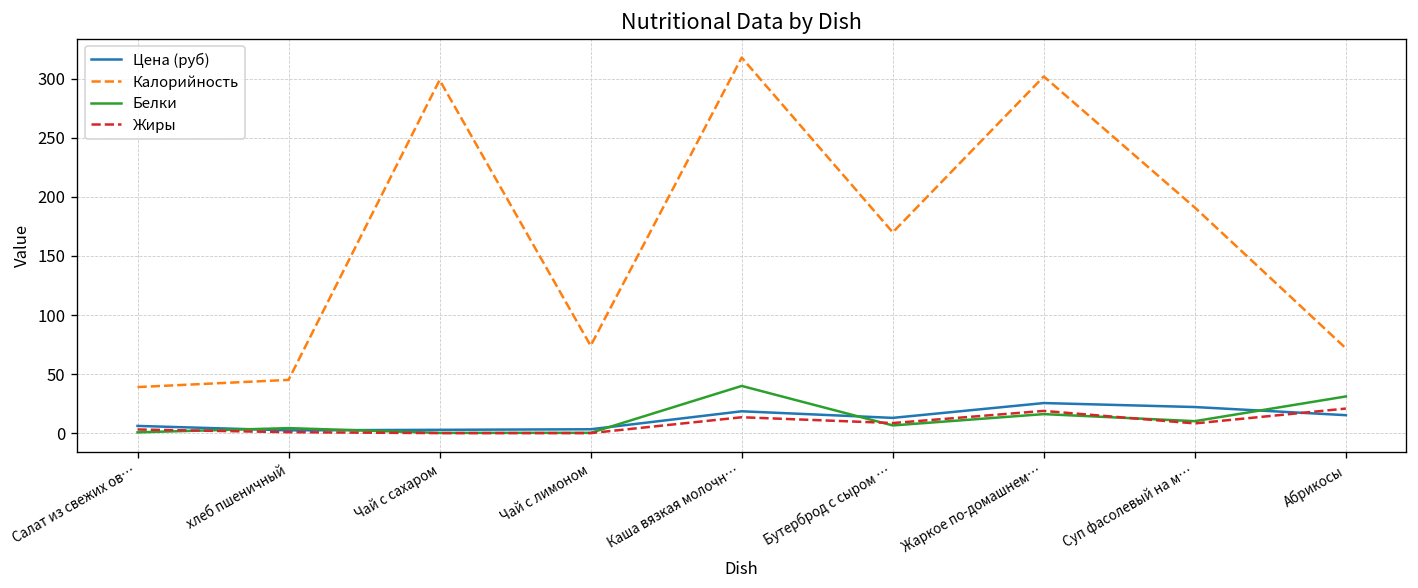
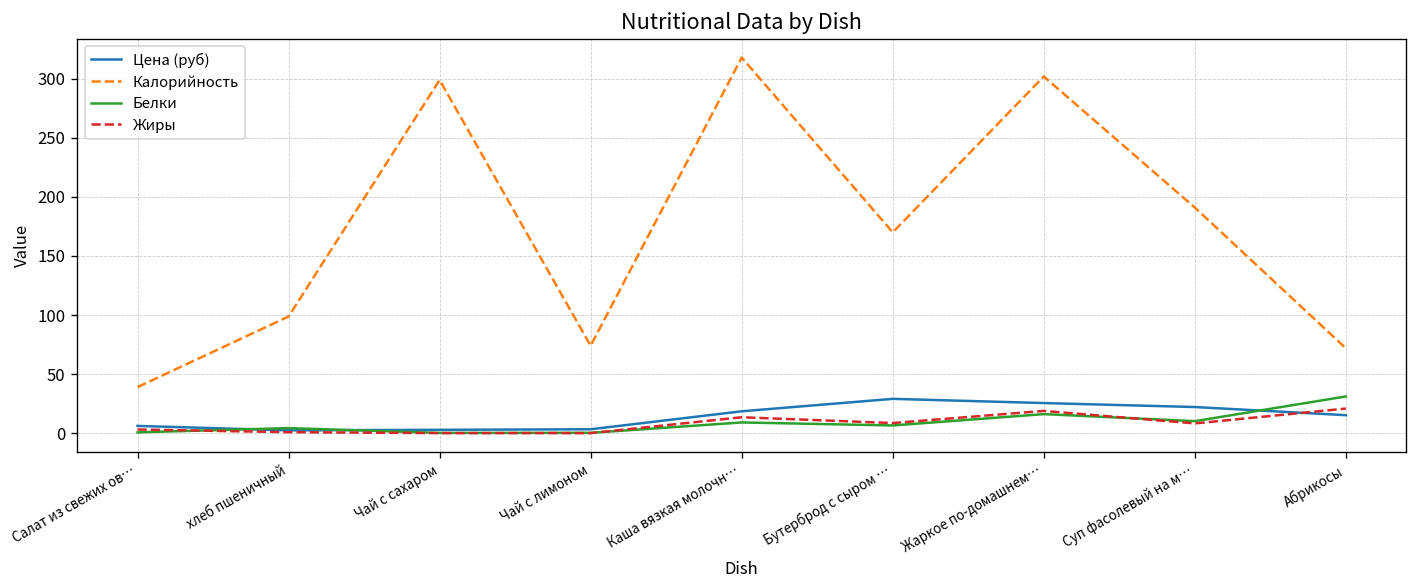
  {
    "Цена (руб)": {
      "Салат из свежих ов…": 10,
      "Чай с лимоном": 0,
      "Каша вязкая молочн…": 20,
-     "Бутерброд с сыром …": 10,
+     "Бутерброд с сыром …": 30,
      "Жаркое по-домашнем…": 30,
      "Суп фасолевый на м…": 20,
      "Абрикосы": 20
    },
    "Калорийность": {
      "Салат из свежих ов…": 40,
-     "хлеб пшеничный": 50,
+     "хлеб пшеничный": 100,
      "Чай с сахаром": 300,
      "Чай с лимоном": 70,
      "Каша вязкая молочн…": 320,
      "Бутерброд с сыром …": 170,
      "Жаркое по-домашнем…": 300,
      "Суп фасолевый на м…": 190,
      "Абрикосы": 70
    },
    "Белки": {
-     "Каша вязкая молочн…": 40,
+     "Каша вязкая молочн…": 10,
      "Жаркое по-домашнем…": 20,
      "Абрикосы": 30
    },
    "Жиры": {
      "Каша вязкая молочн…": 10,
      "Жаркое по-домашнем…": 20,
      "Абрикосы": 20
    }
  }
